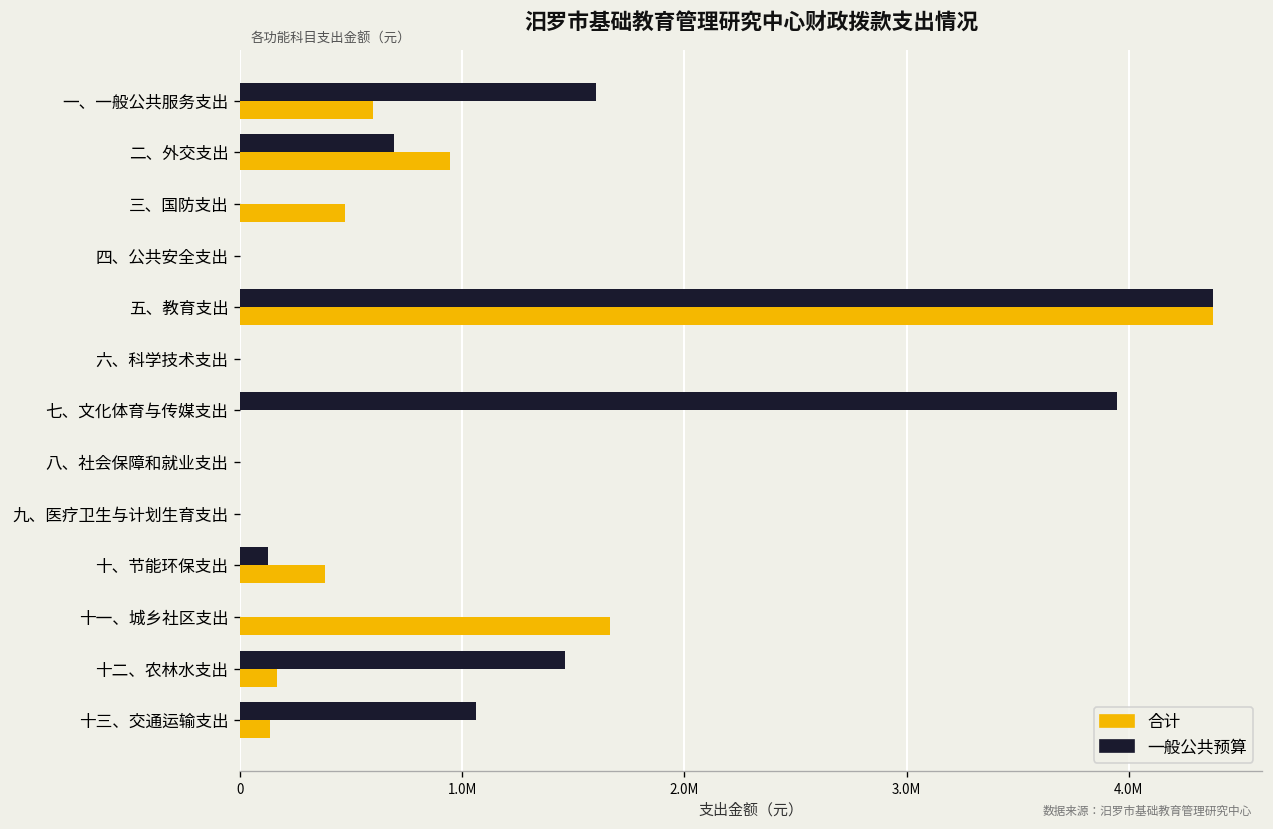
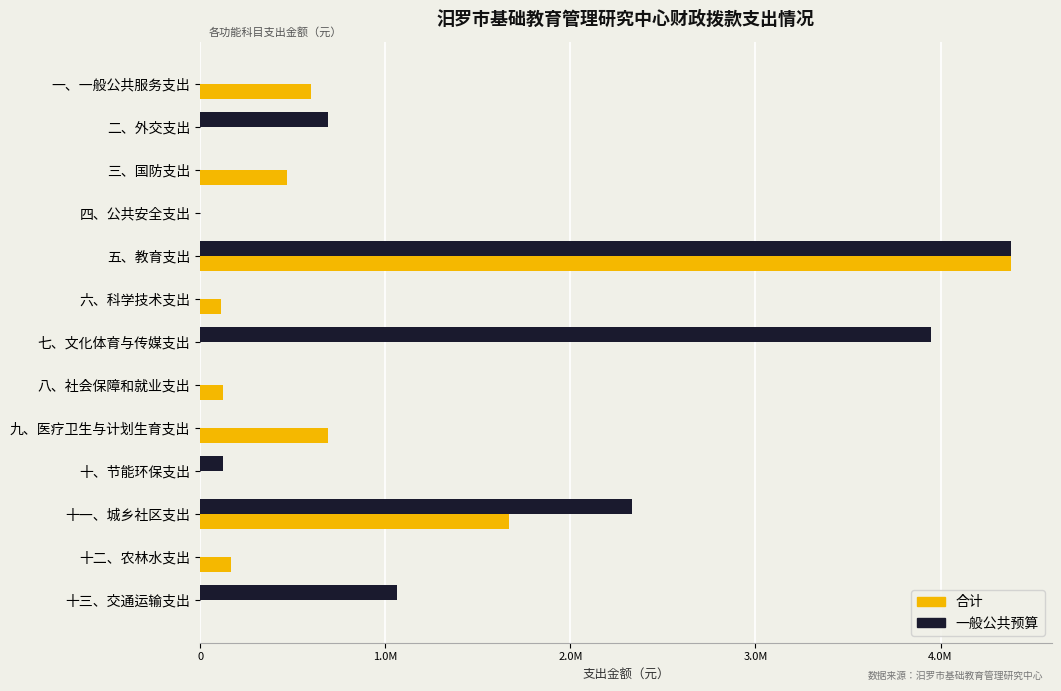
  {
    "合计": {
      "一、一般公共服务支出": 600000,
-     "二、外交支出": 950000,
+     "二、外交支出": 0,
      "三、国防支出": 470000,
      "四、公共安全支出": 0,
      "五、教育支出": 4380000,
-     "六、科学技术支出": 0,
+     "六、科学技术支出": 110000,
      "七、文化体育与传媒支出": 0,
-     "八、社会保障和就业支出": 0,
-     "九、医疗卫生与计划生育支出": 0,
-     "十、节能环保支出": 380000,
+     "八、社会保障和就业支出": 130000,
+     "九、医疗卫生与计划生育支出": 690000,
+     "十、节能环保支出": 0,
      "十一、城乡社区支出": 1670000,
      "十二、农林水支出": 170000,
-     "十三、交通运输支出": 130000
+     "十三、交通运输支出": 0
    },
    "一般公共预算": {
-     "一、一般公共服务支出": 1600000,
+     "一、一般公共服务支出": 0,
      "二、外交支出": 690000,
      "三、国防支出": 0,
      "四、公共安全支出": 0,
      "五、教育支出": 4380000,
      "六、科学技术支出": 0,
      "七、文化体育与传媒支出": 3950000,
      "八、社会保障和就业支出": 0,
      "九、医疗卫生与计划生育支出": 0,
      "十、节能环保支出": 120000,
-     "十一、城乡社区支出": 0,
-     "十二、农林水支出": 1460000,
+     "十一、城乡社区支出": 2330000,
+     "十二、农林水支出": 0,
      "十三、交通运输支出": 1060000
    }
  }
